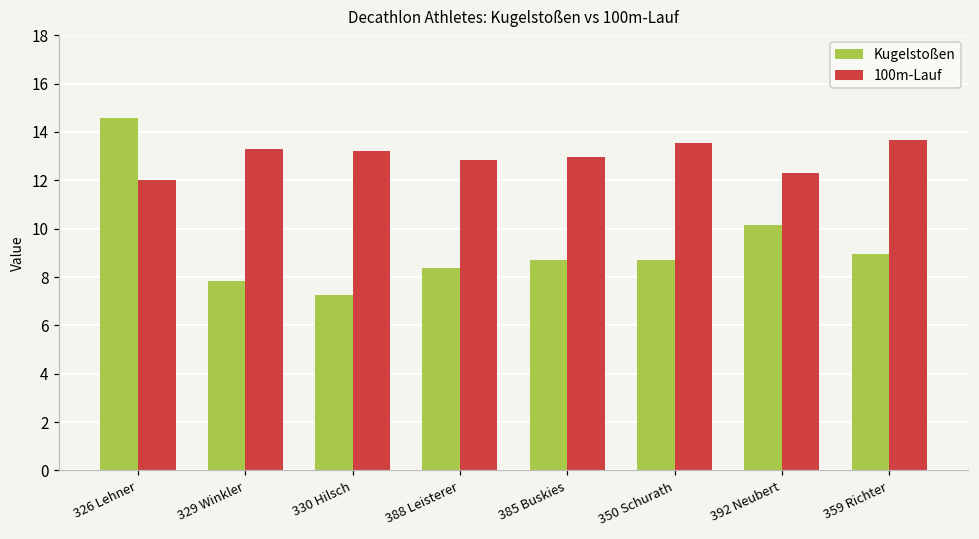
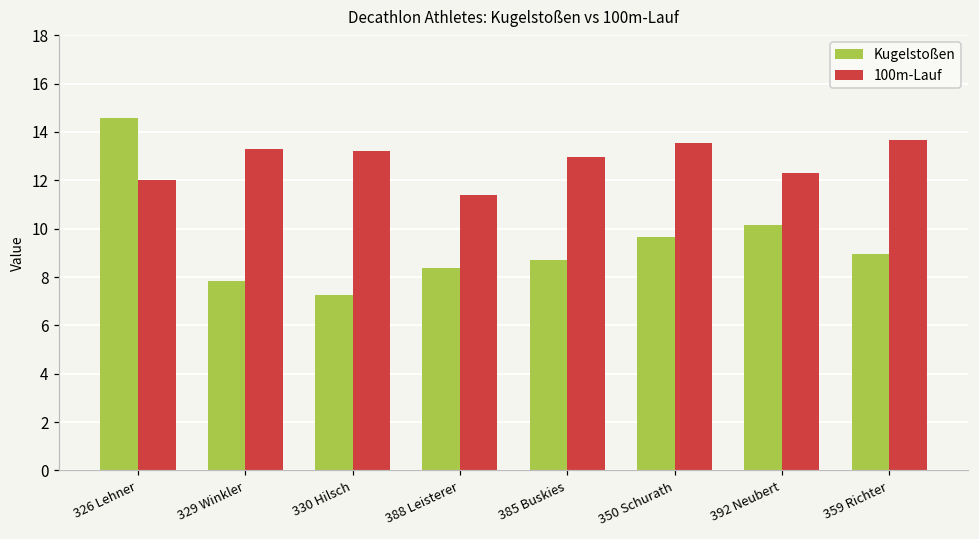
  {
    "Kugelstoßen": {
      "326 Lehner": 14.6,
      "329 Winkler": 7.8,
      "330 Hilsch": 7.3,
      "388 Leisterer": 8.4,
      "385 Buskies": 8.7,
-     "350 Schurath": 8.7,
+     "350 Schurath": 9.7,
      "392 Neubert": 10.2,
      "359 Richter": 9.0
    },
    "100m-Lauf": {
      "326 Lehner": 12.0,
      "329 Winkler": 13.3,
      "330 Hilsch": 13.2,
-     "388 Leisterer": 12.8,
+     "388 Leisterer": 11.4,
      "385 Buskies": 13.0,
      "350 Schurath": 13.5,
      "392 Neubert": 12.3,
      "359 Richter": 13.7
    }
  }
